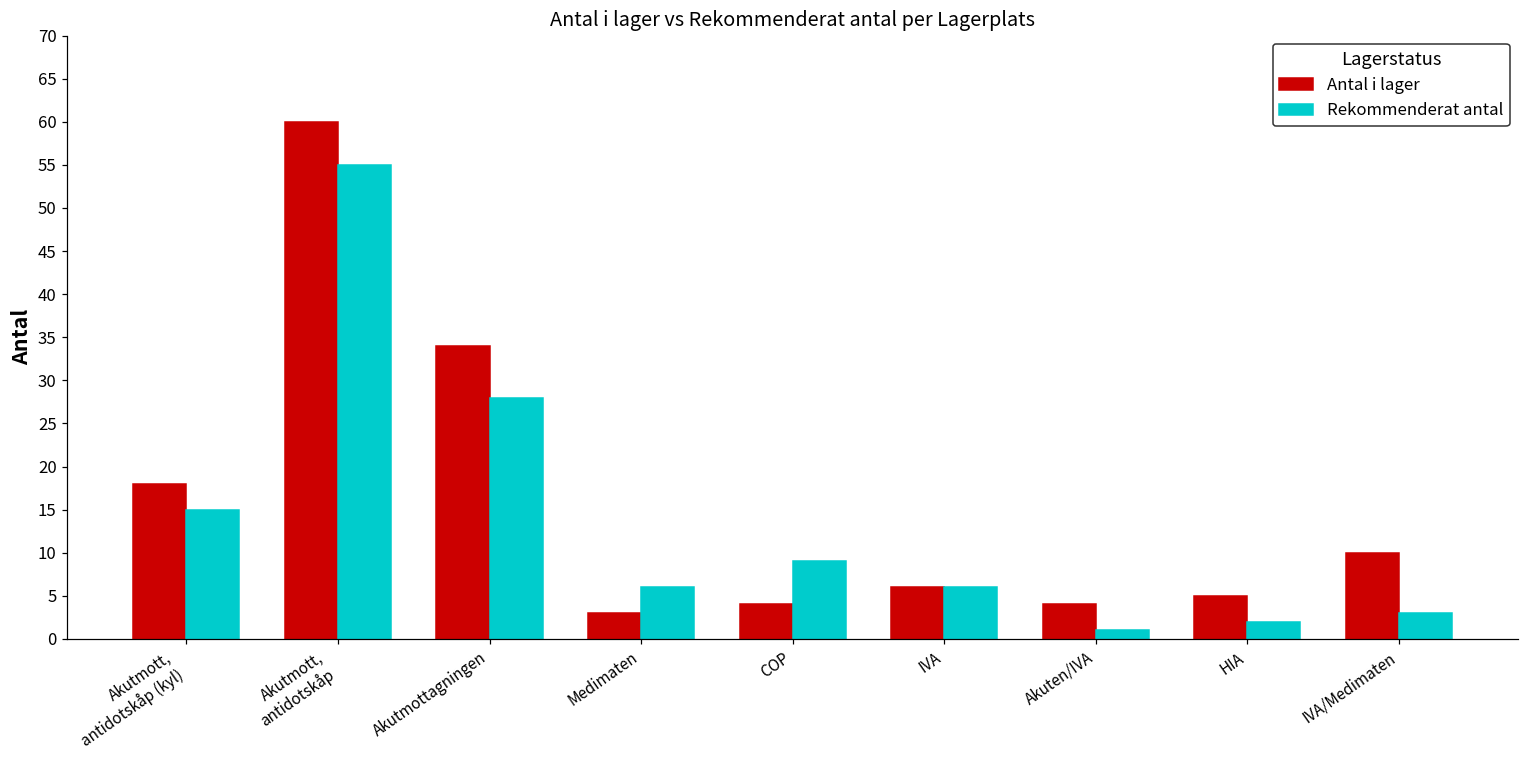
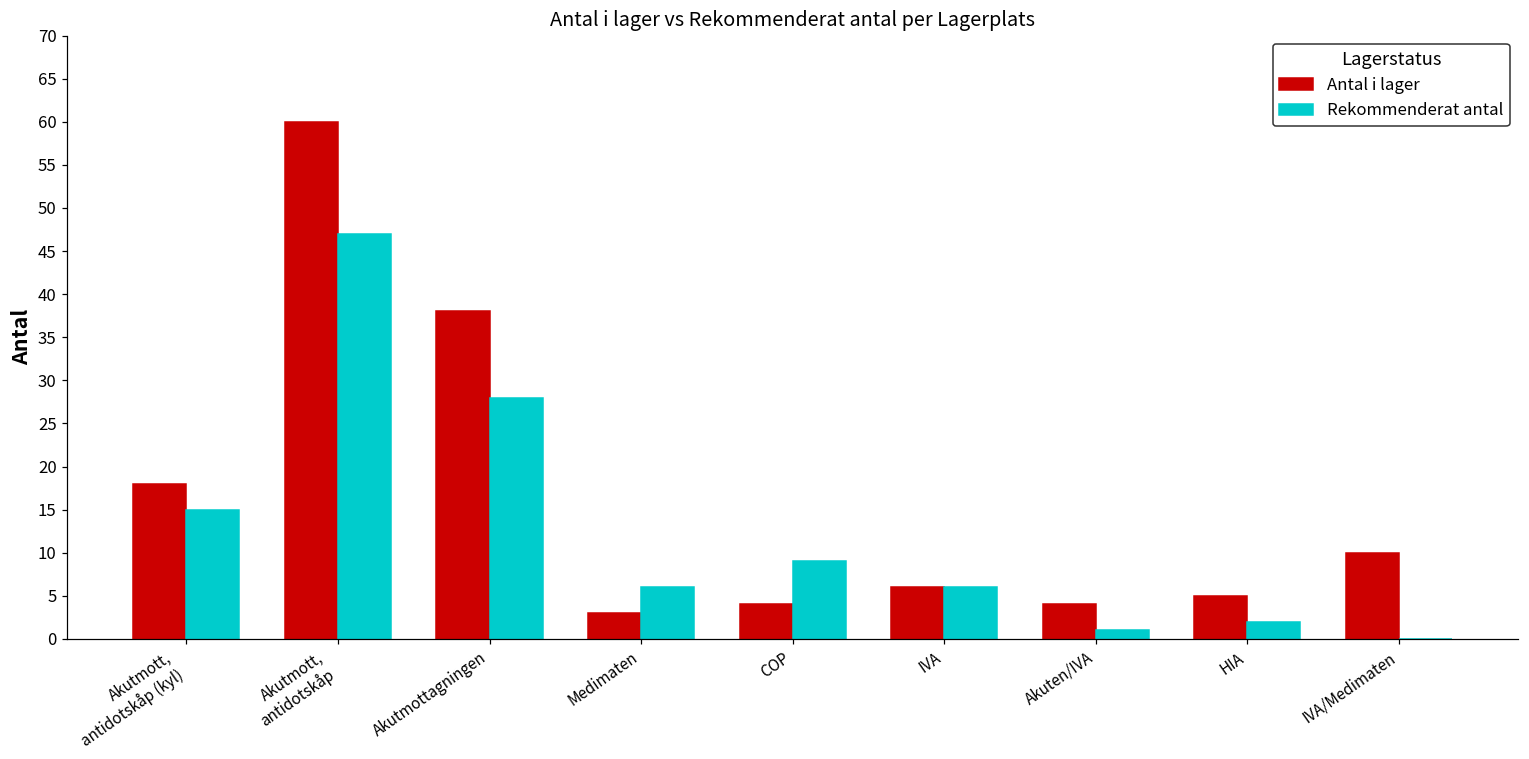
  {
    "Antal i lager": {
      "Akutmott, antidotskåp (kyl)": 18,
      "Akutmott, antidotskåp": 60,
-     "Akutmottagningen": 34,
+     "Akutmottagningen": 38,
      "Medimaten": 3,
      "COP": 4,
      "IVA": 6,
      "Akuten/IVA": 4,
      "HIA": 5,
      "IVA/Medimaten": 10
    },
    "Rekommenderat antal": {
      "Akutmott, antidotskåp (kyl)": 15,
-     "Akutmott, antidotskåp": 55,
+     "Akutmott, antidotskåp": 47,
      "Akutmottagningen": 28,
      "Medimaten": 6,
      "COP": 9,
      "IVA": 6,
      "Akuten/IVA": 1,
      "HIA": 2,
-     "IVA/Medimaten": 3
+     "IVA/Medimaten": 0
    }
  }
